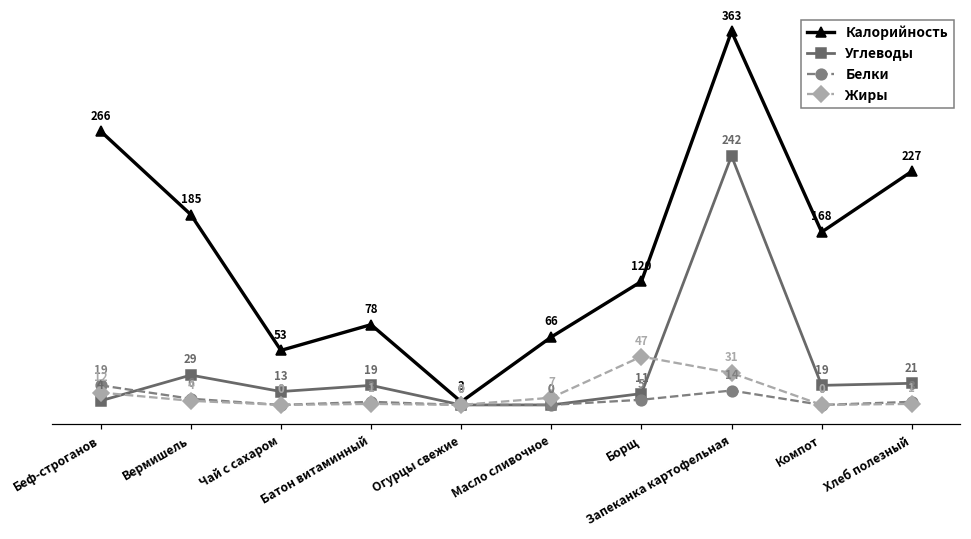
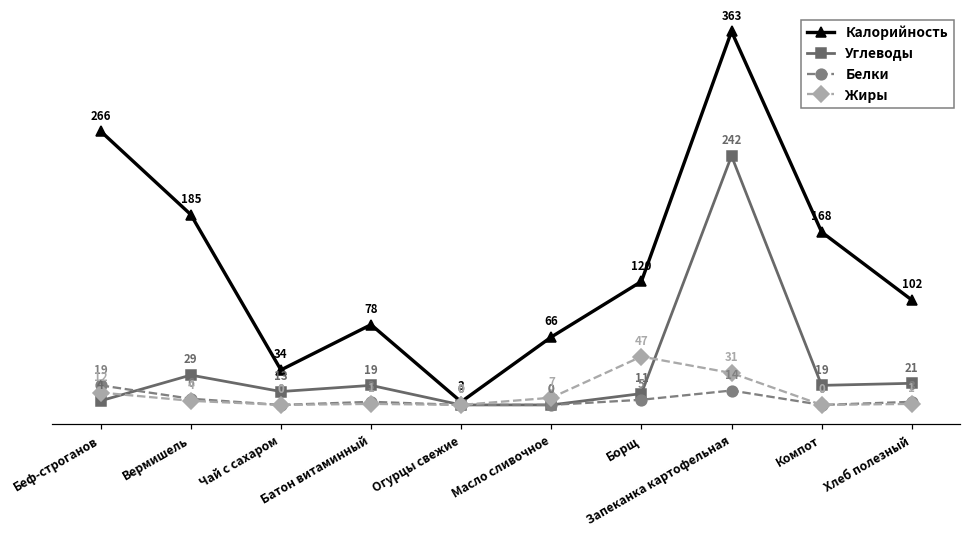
  {
    "Калорийность": {
      "Беф-строганов": 266,
      "Вермишель": 185,
-     "Чай с сахаром": 53,
+     "Чай с сахаром": 34,
      "Батон витаминный": 78,
      "Масло сливочное": 66,
      "Борщ": 120,
      "Запеканка картофельная": 363,
      "Компот": 168,
-     "Хлеб полезный": 227
+     "Хлеб полезный": 102
    },
    "Жиры": {
      "Борщ": 47,
      "Запеканка картофельная": 31
    }
  }
